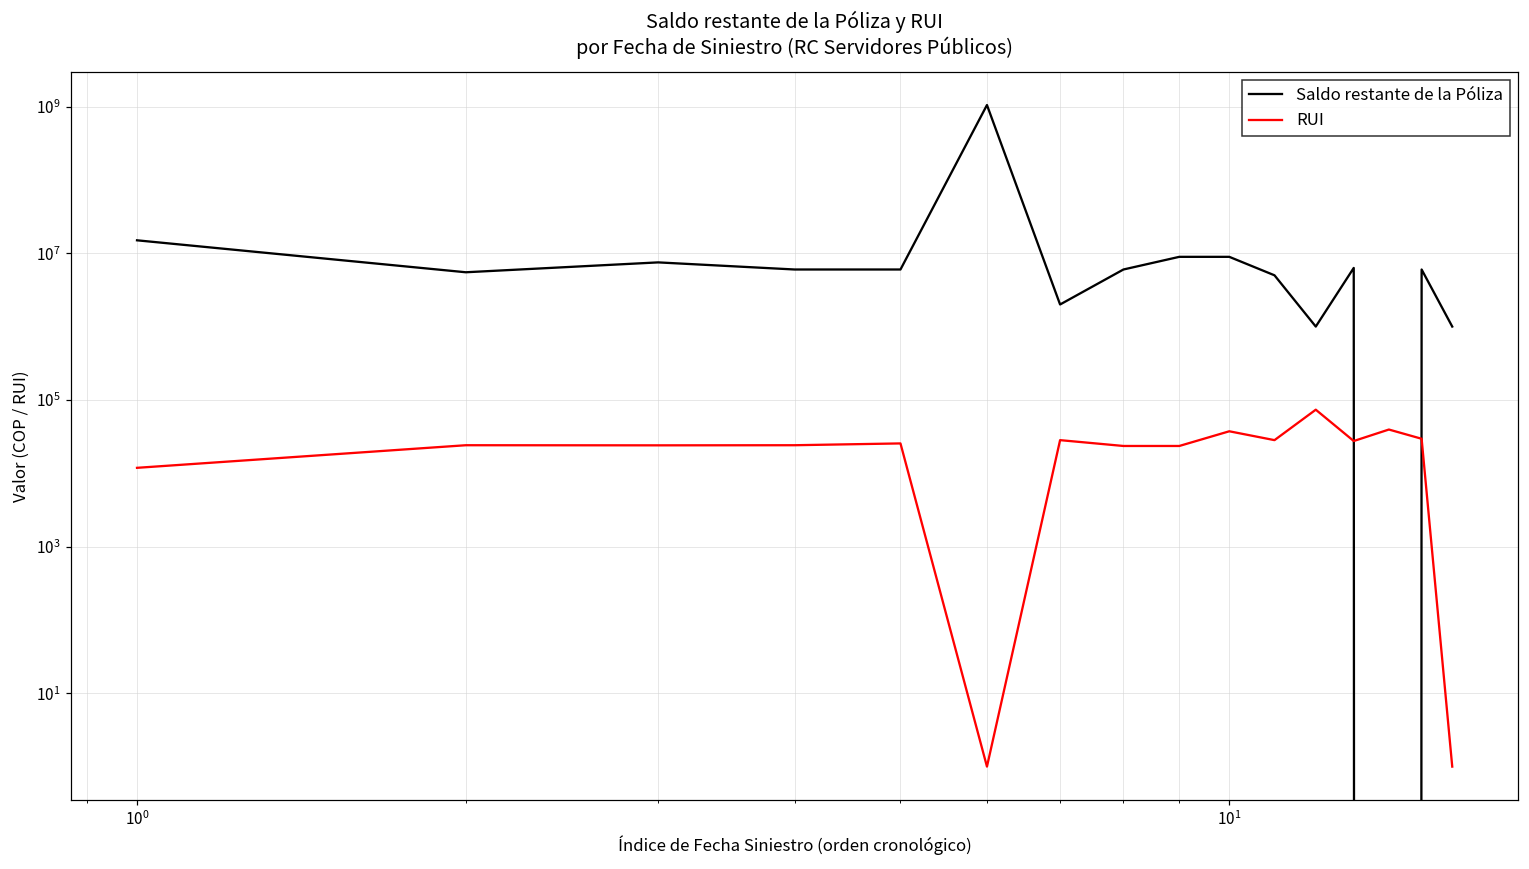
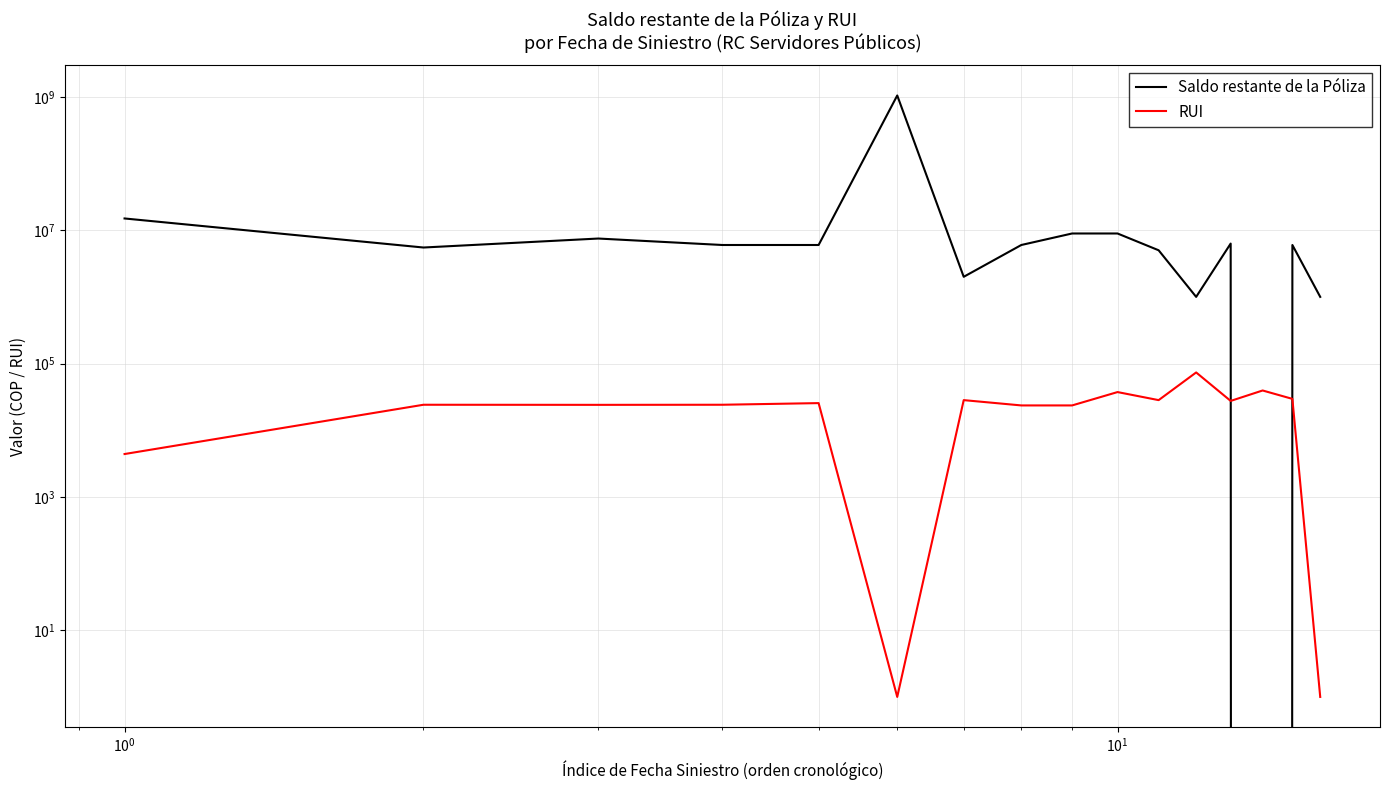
  {
    "Saldo restante de la Póliza": {
      "10^0": 15000000,
      "10^1": 9000000
    },
    "RUI": {
-     "10^0": 12000,
+     "10^0": 4000,
      "10^1": 40000
    }
  }
